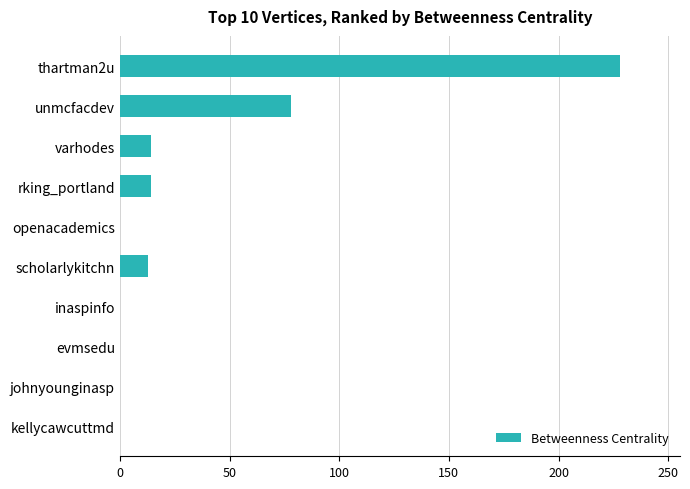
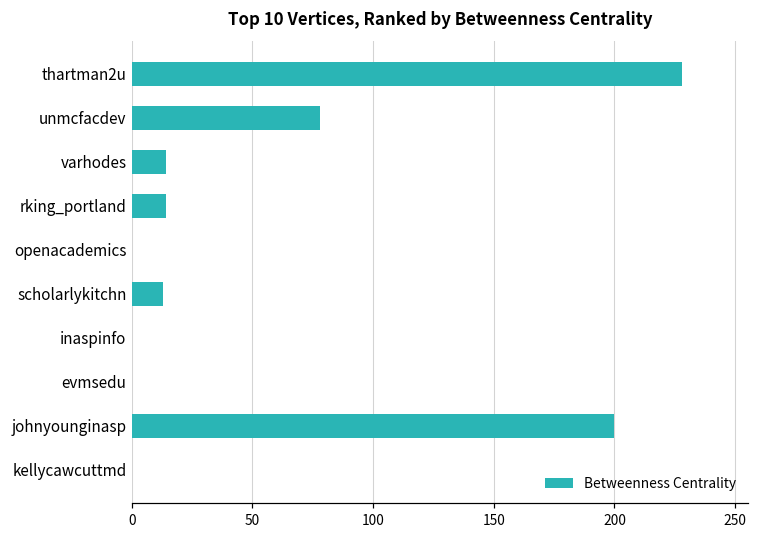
  {
    "thartman2u": 228,
    "unmcfacdev": 78,
    "varhodes": 14,
    "rking_portland": 14,
    "openacademics": 0,
    "scholarlykitchn": 13,
    "inaspinfo": 0,
    "evmsedu": 0,
-   "johnyounginasp": 0,
+   "johnyounginasp": 200,
    "kellycawcuttmd": 0
  }
